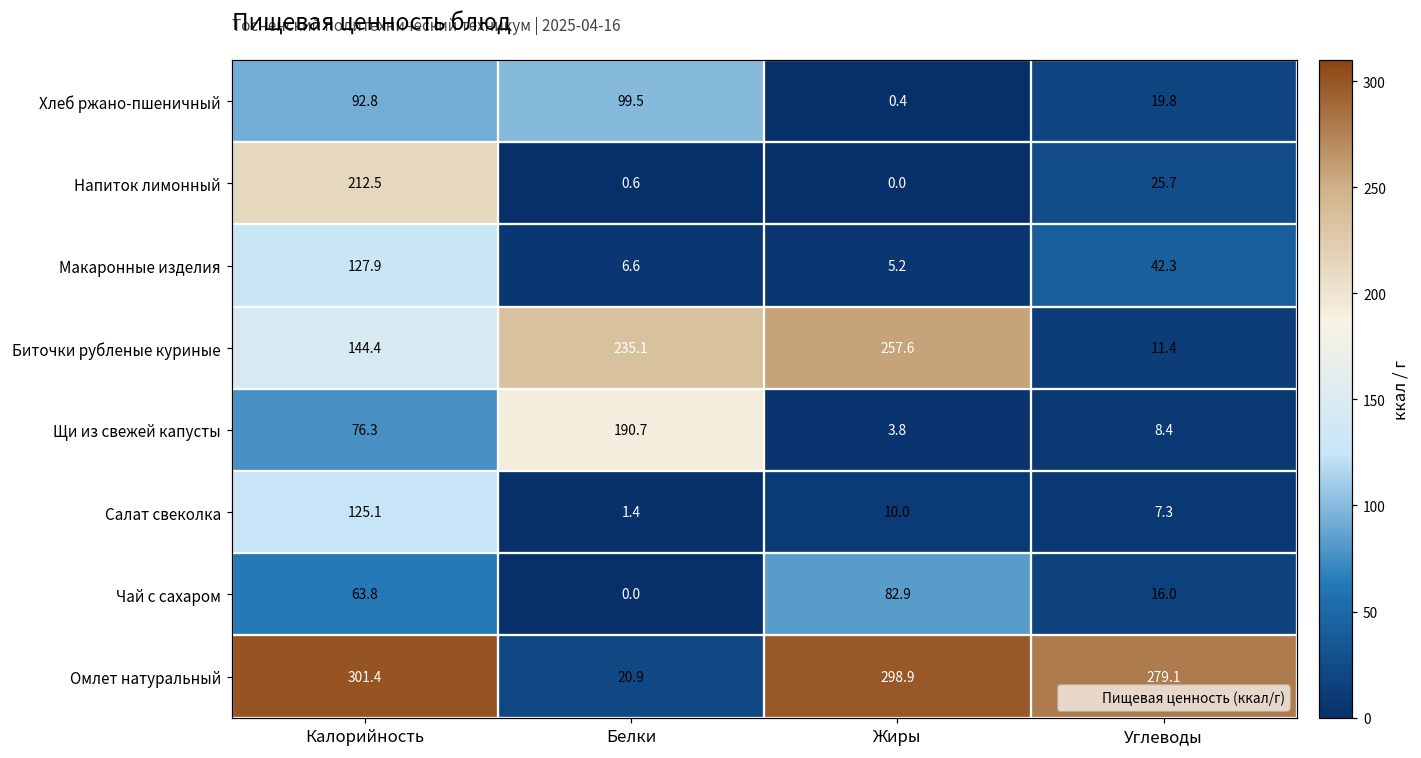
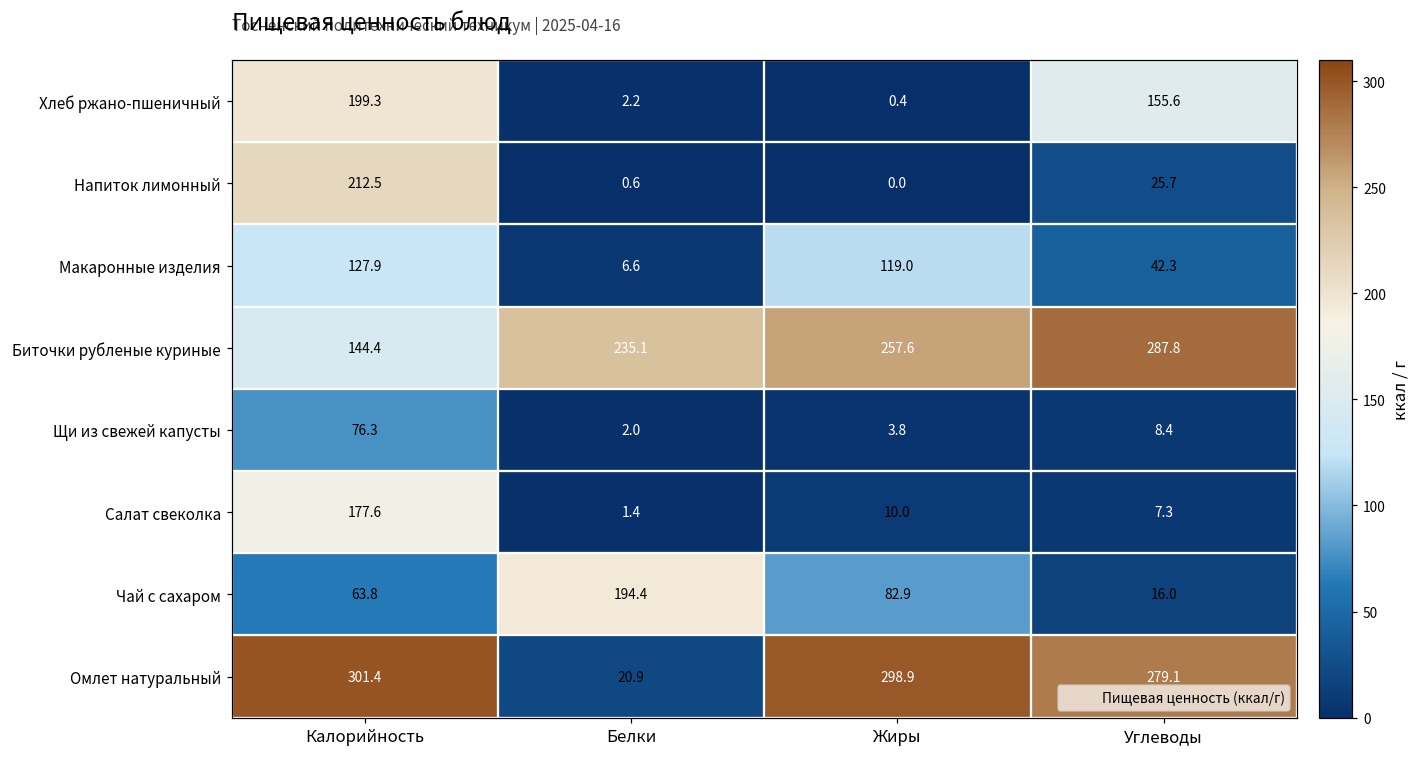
  {
    "Хлеб ржано-пшеничный": {
-     "Калорийность": 92.8,
-     "Белки": 99.5,
+     "Калорийность": 199.3,
+     "Белки": 2.2,
      "Жиры": 0.4,
-     "Углеводы": 19.8
+     "Углеводы": 155.6
    },
    "Напиток лимонный": {
      "Калорийность": 212.5,
      "Белки": 0.6,
      "Жиры": 0.0,
      "Углеводы": 25.7
    },
    "Макаронные изделия": {
      "Калорийность": 127.9,
      "Белки": 6.6,
-     "Жиры": 5.2,
+     "Жиры": 119.0,
      "Углеводы": 42.3
    },
    "Биточки рубленые куриные": {
      "Калорийность": 144.4,
      "Белки": 235.1,
      "Жиры": 257.6,
-     "Углеводы": 11.4
+     "Углеводы": 287.8
    },
    "Щи из свежей капусты": {
      "Калорийность": 76.3,
-     "Белки": 190.7,
+     "Белки": 2.0,
      "Жиры": 3.8,
      "Углеводы": 8.4
    },
    "Салат свеколка": {
-     "Калорийность": 125.1,
+     "Калорийность": 177.6,
      "Белки": 1.4,
      "Жиры": 10.0,
      "Углеводы": 7.3
    },
    "Чай с сахаром": {
      "Калорийность": 63.8,
-     "Белки": 0.0,
+     "Белки": 194.4,
      "Жиры": 82.9,
      "Углеводы": 16.0
    },
    "Омлет натуральный": {
      "Калорийность": 301.4,
      "Белки": 20.9,
      "Жиры": 298.9,
      "Углеводы": 279.1
    }
  }
